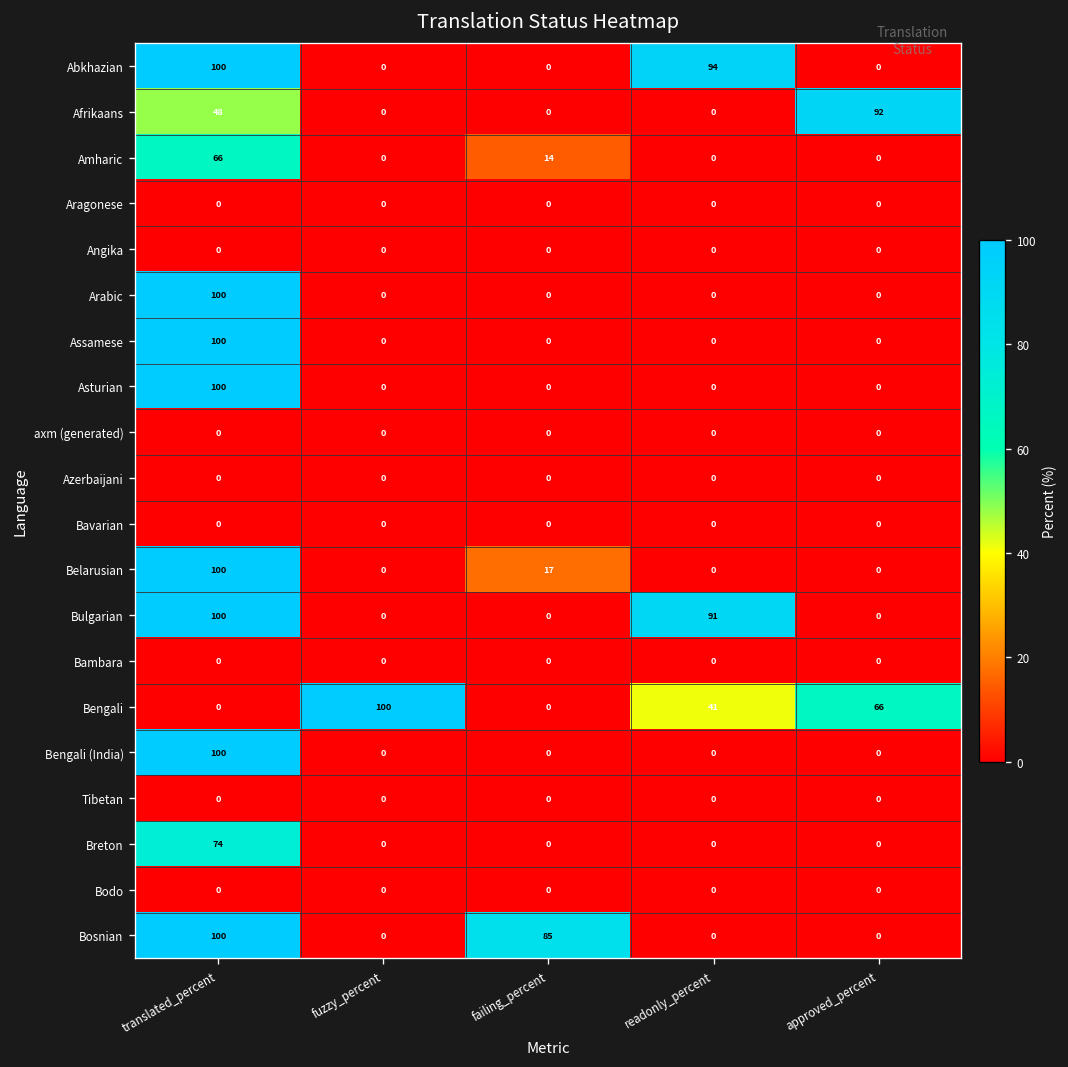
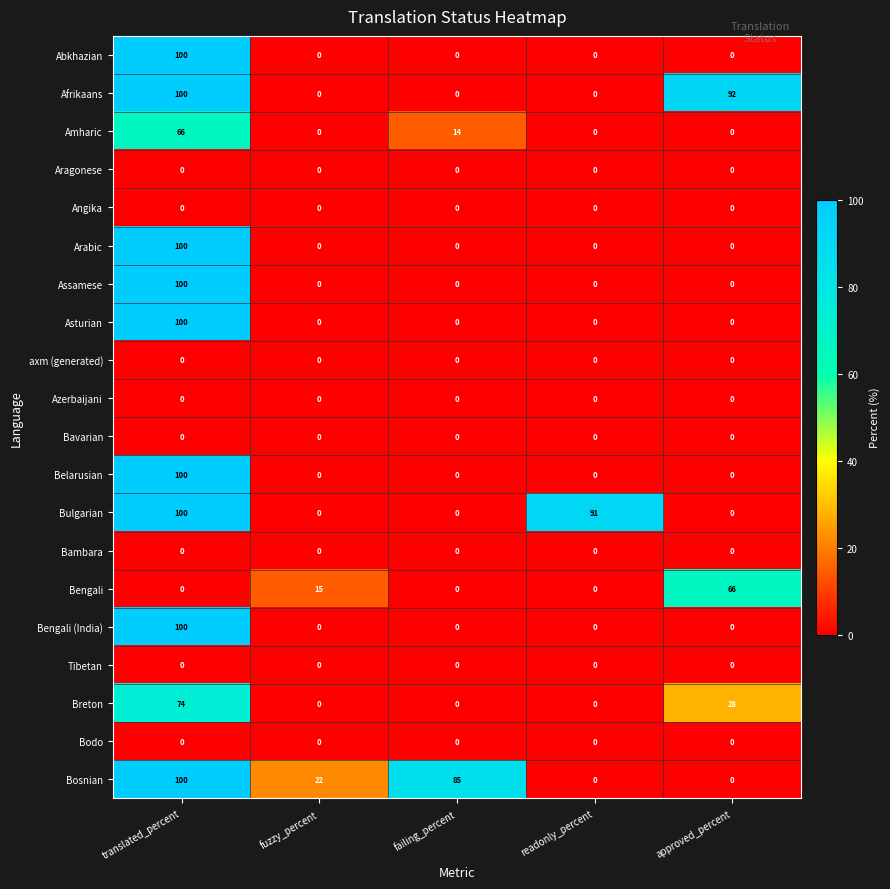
  {
    "Abkhazian": {
      "translated_percent": 100,
      "fuzzy_percent": 0,
      "failing_percent": 0,
-     "readonly_percent": 94,
+     "readonly_percent": 0,
      "approved_percent": 0
    },
    "Afrikaans": {
-     "translated_percent": 48,
+     "translated_percent": 100,
      "fuzzy_percent": 0,
      "failing_percent": 0,
      "readonly_percent": 0,
      "approved_percent": 92
    },
    "Amharic": {
      "translated_percent": 66,
      "fuzzy_percent": 0,
      "failing_percent": 14,
      "readonly_percent": 0,
      "approved_percent": 0
    },
    "Aragonese": {
      "translated_percent": 0,
      "fuzzy_percent": 0,
      "failing_percent": 0,
      "readonly_percent": 0,
      "approved_percent": 0
    },
    "Angika": {
      "translated_percent": 0,
      "fuzzy_percent": 0,
      "failing_percent": 0,
      "readonly_percent": 0,
      "approved_percent": 0
    },
    "Arabic": {
      "translated_percent": 100,
      "fuzzy_percent": 0,
      "failing_percent": 0,
      "readonly_percent": 0,
      "approved_percent": 0
    },
    "Assamese": {
      "translated_percent": 100,
      "fuzzy_percent": 0,
      "failing_percent": 0,
      "readonly_percent": 0,
      "approved_percent": 0
    },
    "Asturian": {
      "translated_percent": 100,
      "fuzzy_percent": 0,
      "failing_percent": 0,
      "readonly_percent": 0,
      "approved_percent": 0
    },
    "axm (generated)": {
      "translated_percent": 0,
      "fuzzy_percent": 0,
      "failing_percent": 0,
      "readonly_percent": 0,
      "approved_percent": 0
    },
    "Azerbaijani": {
      "translated_percent": 0,
      "fuzzy_percent": 0,
      "failing_percent": 0,
      "readonly_percent": 0,
      "approved_percent": 0
    },
    "Bavarian": {
      "translated_percent": 0,
      "fuzzy_percent": 0,
      "failing_percent": 0,
      "readonly_percent": 0,
      "approved_percent": 0
    },
    "Belarusian": {
      "translated_percent": 100,
      "fuzzy_percent": 0,
-     "failing_percent": 17,
+     "failing_percent": 0,
      "readonly_percent": 0,
      "approved_percent": 0
    },
    "Bulgarian": {
      "translated_percent": 100,
      "fuzzy_percent": 0,
      "failing_percent": 0,
      "readonly_percent": 91,
      "approved_percent": 0
    },
    "Bambara": {
      "translated_percent": 0,
      "fuzzy_percent": 0,
      "failing_percent": 0,
      "readonly_percent": 0,
      "approved_percent": 0
    },
    "Bengali": {
      "translated_percent": 0,
-     "fuzzy_percent": 100,
+     "fuzzy_percent": 15,
      "failing_percent": 0,
-     "readonly_percent": 41,
+     "readonly_percent": 0,
      "approved_percent": 66
    },
    "Bengali (India)": {
      "translated_percent": 100,
      "fuzzy_percent": 0,
      "failing_percent": 0,
      "readonly_percent": 0,
      "approved_percent": 0
    },
    "Tibetan": {
      "translated_percent": 0,
      "fuzzy_percent": 0,
      "failing_percent": 0,
      "readonly_percent": 0,
      "approved_percent": 0
    },
    "Breton": {
      "translated_percent": 74,
      "fuzzy_percent": 0,
      "failing_percent": 0,
      "readonly_percent": 0,
-     "approved_percent": 0
+     "approved_percent": 28
    },
    "Bodo": {
      "translated_percent": 0,
      "fuzzy_percent": 0,
      "failing_percent": 0,
      "readonly_percent": 0,
      "approved_percent": 0
    },
    "Bosnian": {
      "translated_percent": 100,
-     "fuzzy_percent": 0,
+     "fuzzy_percent": 22,
      "failing_percent": 85,
      "readonly_percent": 0,
      "approved_percent": 0
    }
  }
